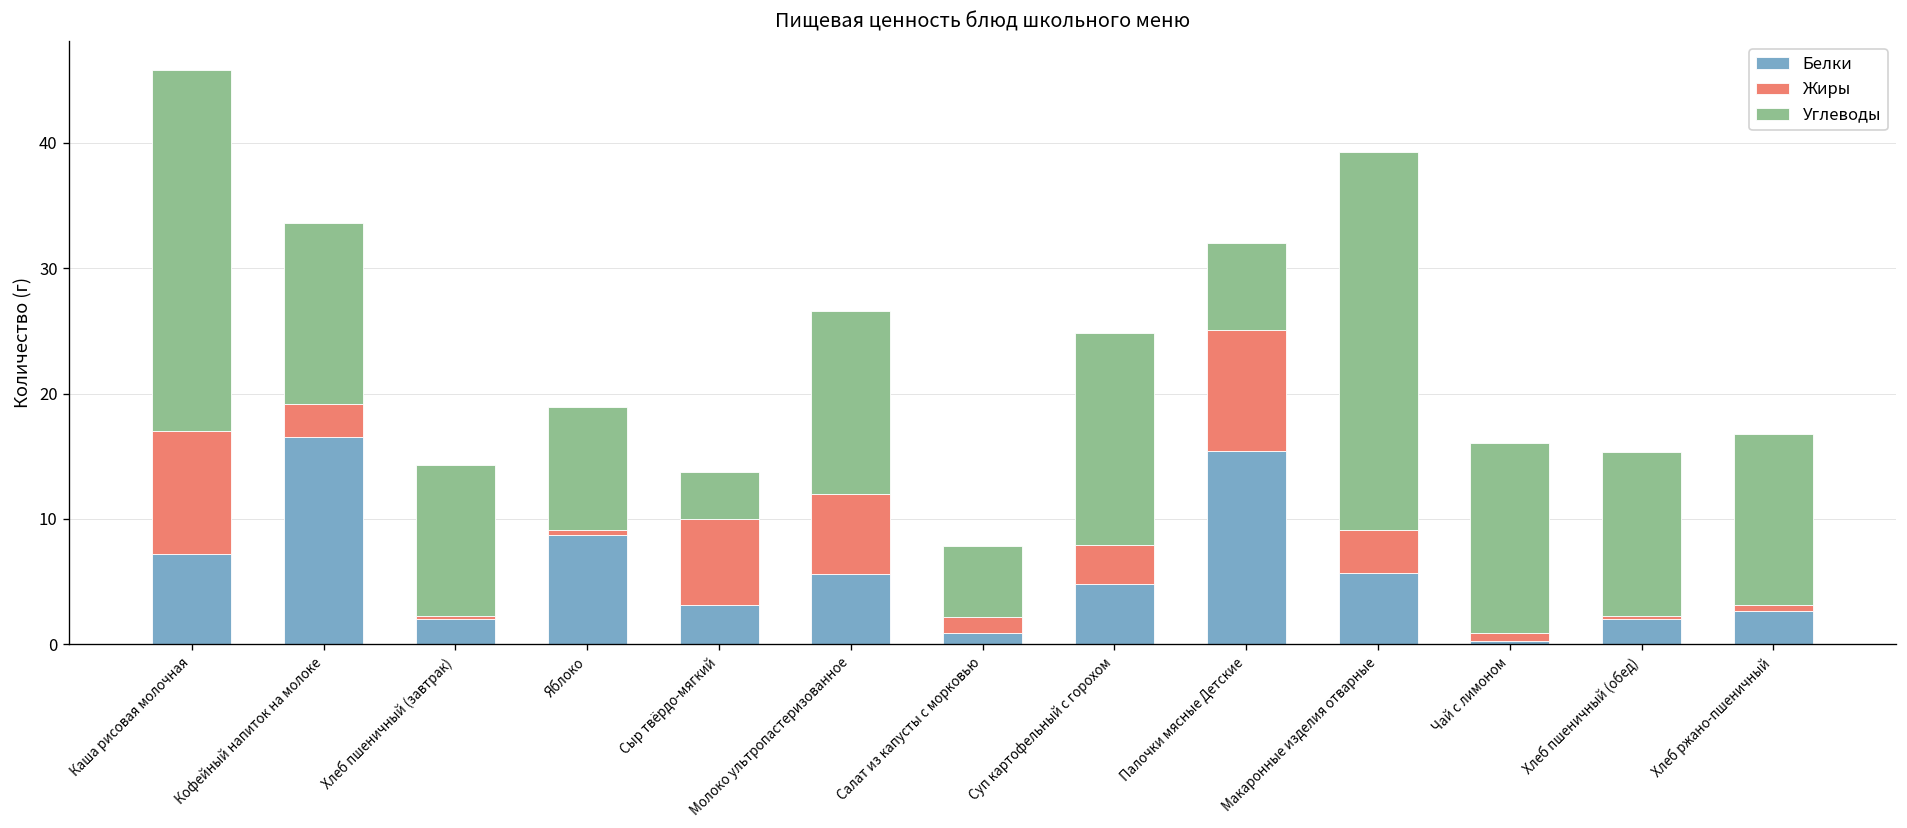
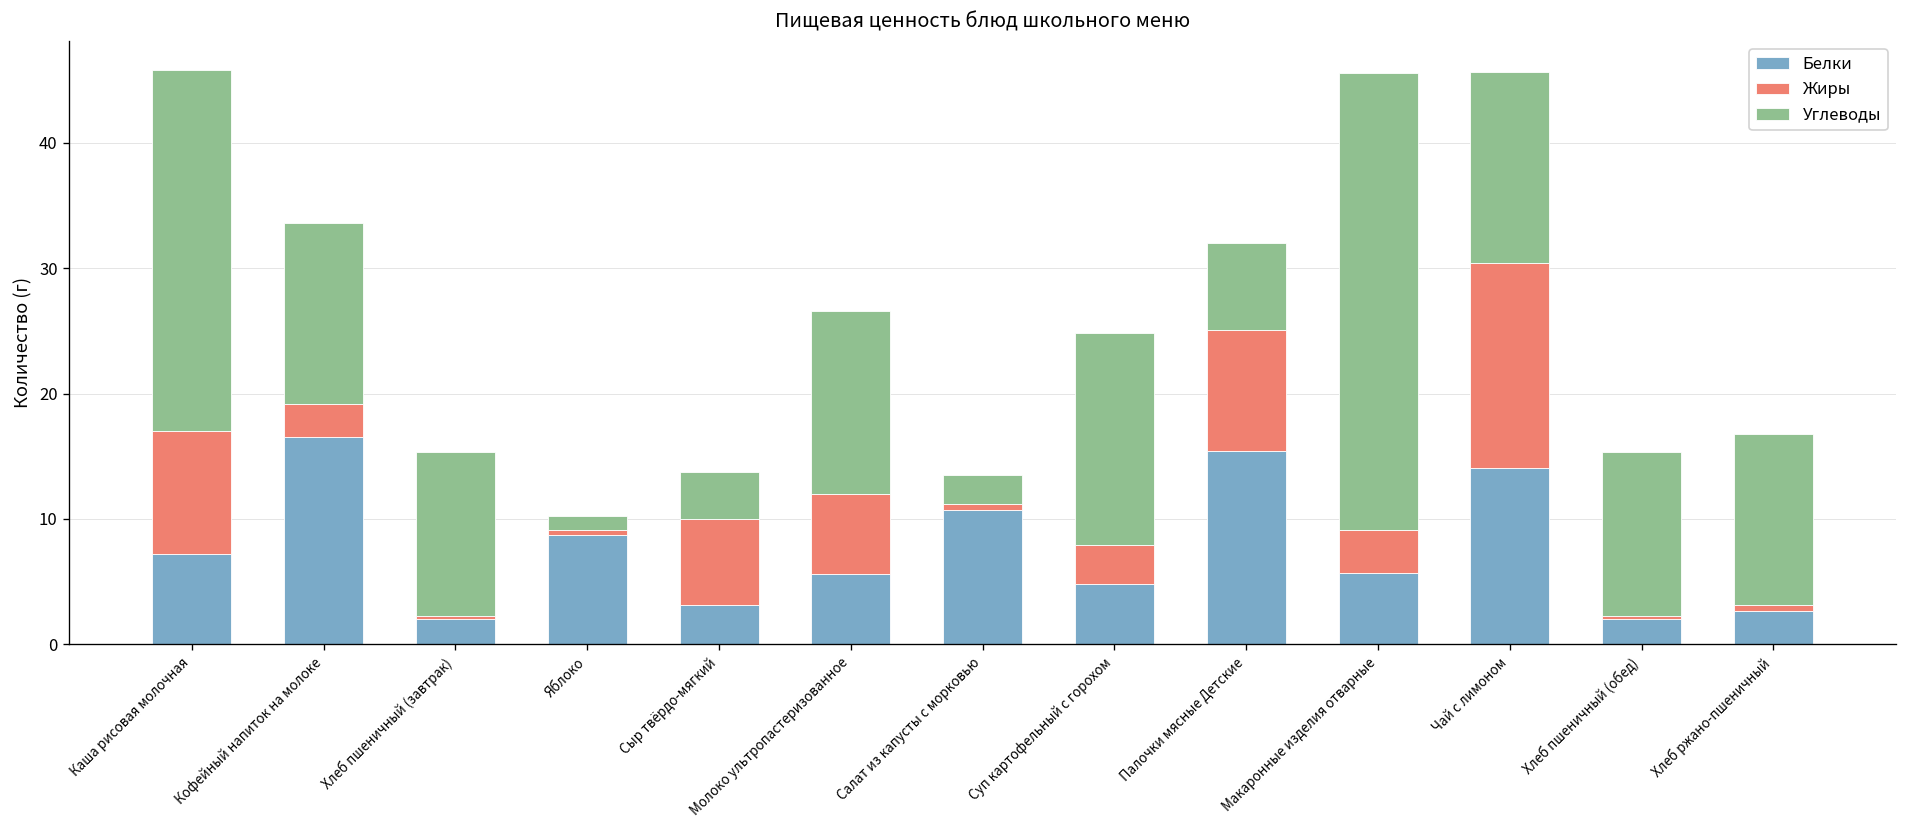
  {
    "Белки": {
      "Каша рисовая молочная": 7.2,
      "Кофейный напиток на молоке": 16.5,
      "Хлеб пшеничный (завтрак)": 2.0,
      "Яблоко": 8.7,
      "Сыр твёрдо-мягкий": 3.2,
      "Молоко ультропастеризованное": 5.6,
-     "Салат из капусты с морковью": 0.9,
+     "Салат из капусты с морковью": 10.7,
      "Суп картофельный с горохом": 4.8,
      "Палочки мясные Детские": 15.4,
      "Макаронные изделия отварные": 5.7,
-     "Чай с лимоном": 0.3,
+     "Чай с лимоном": 14.0,
      "Хлеб пшеничный (обед)": 2.0,
      "Хлеб ржано-пшеничный": 2.6
    },
    "Жиры": {
      "Каша рисовая молочная": 9.8,
      "Кофейный напиток на молоке": 2.7,
      "Яблоко": 0.4,
      "Сыр твёрдо-мягкий": 6.8,
      "Молоко ультропастеризованное": 6.4,
-     "Салат из капусты с морковью": 1.3,
+     "Салат из капусты с морковью": 0.5,
      "Суп картофельный с горохом": 3.1,
      "Палочки мясные Детские": 9.7,
      "Макаронные изделия отварные": 3.4,
-     "Чай с лимоном": 0.6,
+     "Чай с лимоном": 16.4,
      "Хлеб ржано-пшеничный": 0.5
    },
    "Углеводы": {
      "Каша рисовая молочная": 28.8,
      "Кофейный напиток на молоке": 14.4,
-     "Хлеб пшеничный (завтрак)": 12.1,
-     "Яблоко": 9.8,
+     "Хлеб пшеничный (завтрак)": 13.1,
+     "Яблоко": 1.1,
      "Сыр твёрдо-мягкий": 3.8,
      "Молоко ультропастеризованное": 14.6,
-     "Салат из капусты с морковью": 5.6,
+     "Салат из капусты с морковью": 2.3,
      "Суп картофельный с горохом": 16.9,
      "Палочки мясные Детские": 6.9,
-     "Макаронные изделия отварные": 30.2,
+     "Макаронные изделия отварные": 36.5,
      "Чай с лимоном": 15.2,
      "Хлеб пшеничный (обед)": 13.1,
      "Хлеб ржано-пшеничный": 13.7
    }
  }
